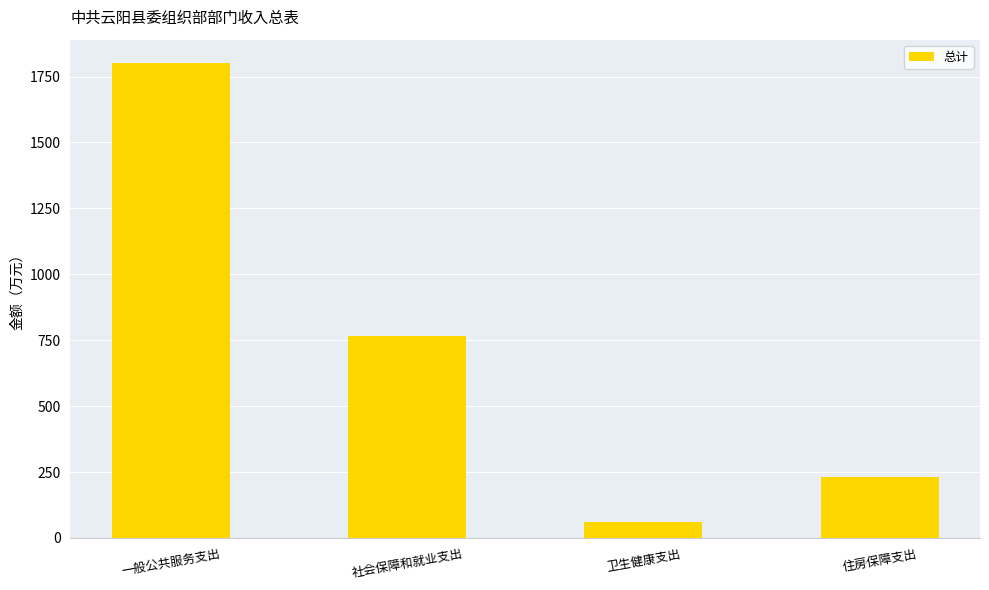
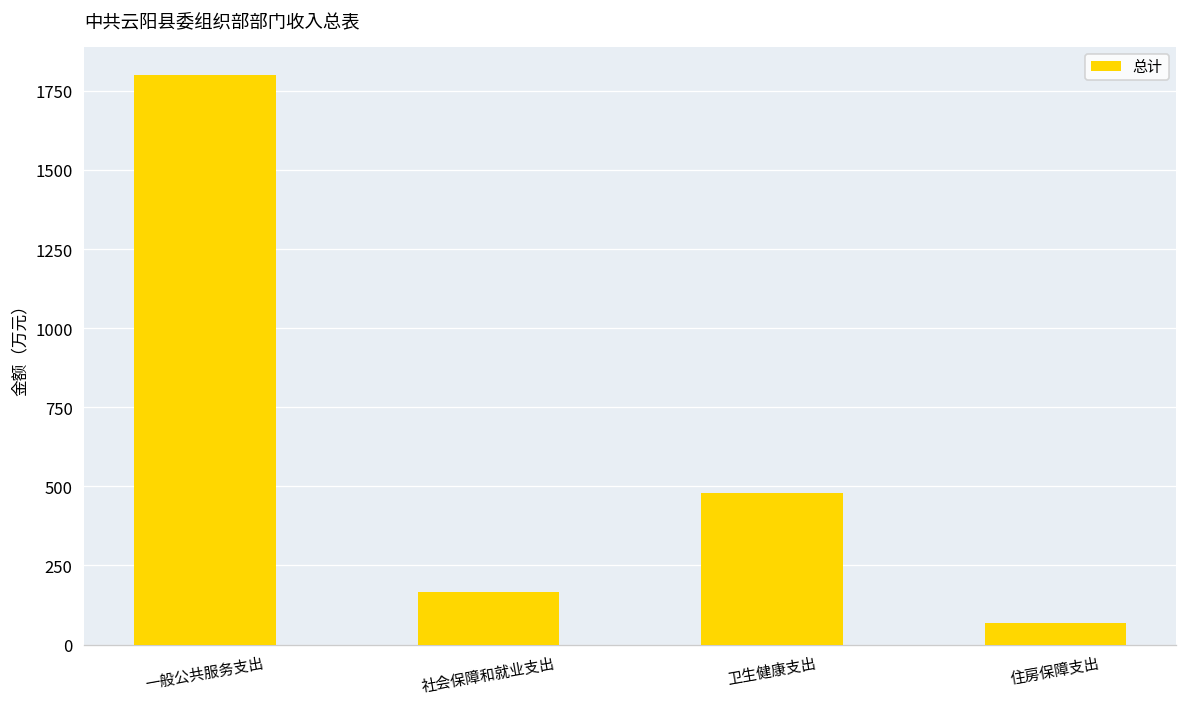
  {
    "一般公共服务支出": 1800,
-   "社会保障和就业支出": 770,
-   "卫生健康支出": 60,
-   "住房保障支出": 230
+   "社会保障和就业支出": 170,
+   "卫生健康支出": 480,
+   "住房保障支出": 70
  }
